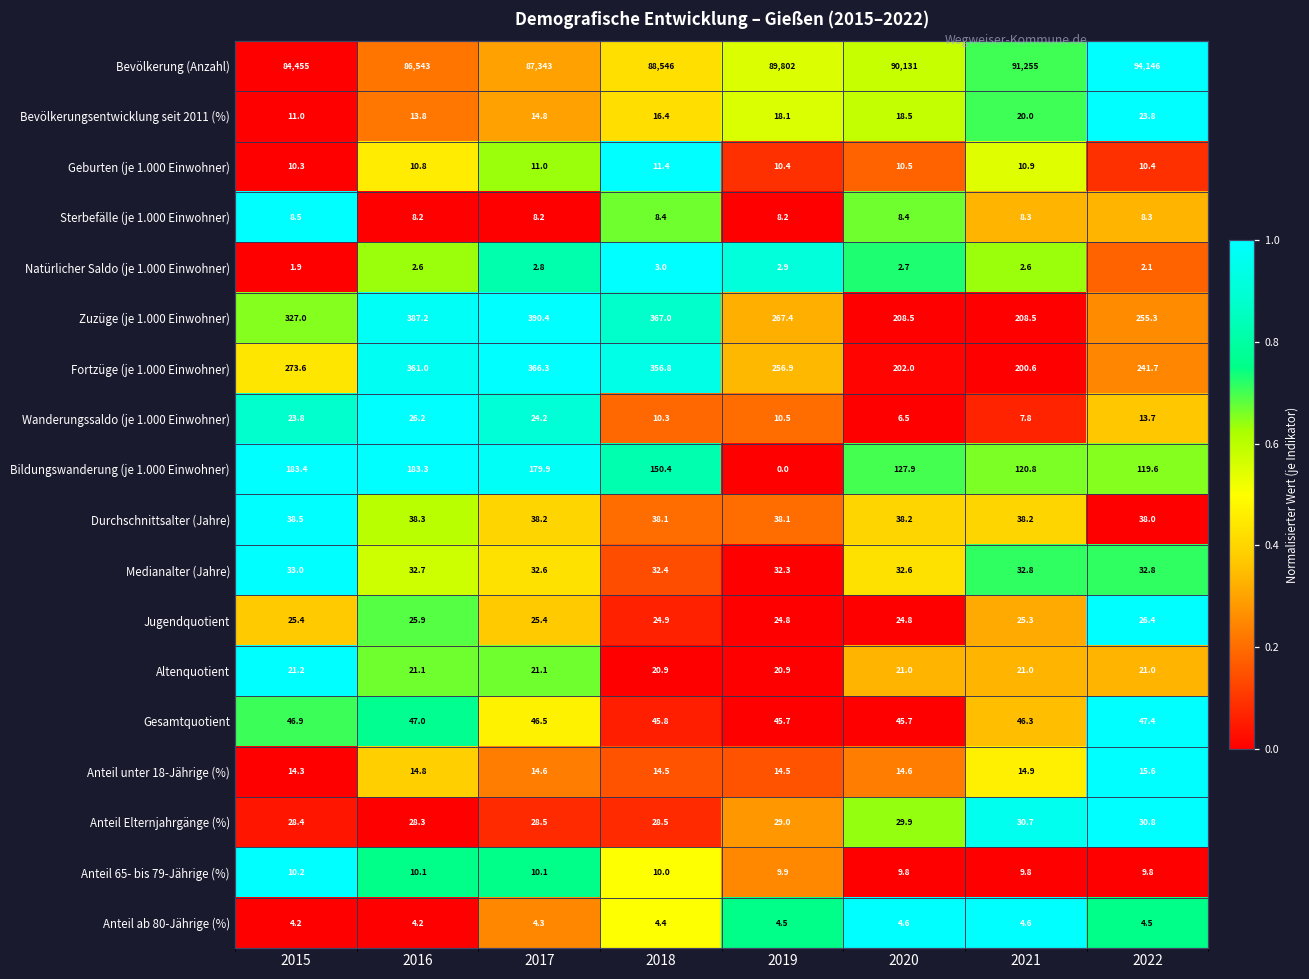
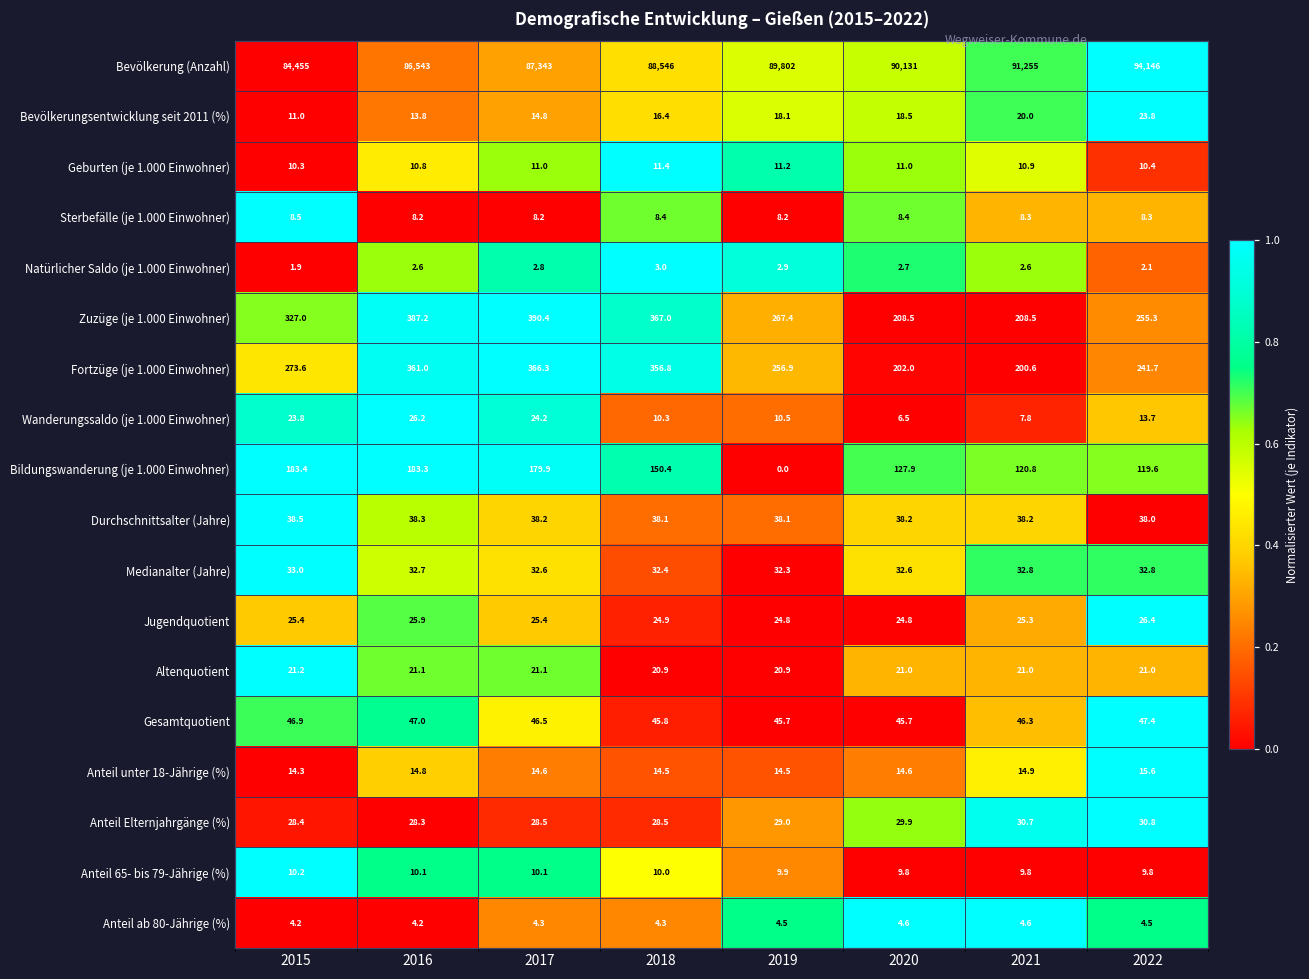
  {
    "Bevölkerung (Anzahl)": {
      "2015": "84,455",
      "2016": "86,543",
      "2017": "87,343",
      "2018": "88,546",
      "2019": "89,802",
      "2020": "90,131",
      "2021": "91,255",
      "2022": "94,146"
    },
    "Bevölkerungsentwicklung seit 2011 (%)": {
      "2015": "11.0",
      "2016": "13.8",
      "2017": "14.8",
      "2018": "16.4",
      "2019": "18.1",
      "2020": "18.5",
      "2021": "20.0",
      "2022": "23.8"
    },
    "Geburten (je 1.000 Einwohner)": {
      "2015": "10.3",
      "2016": "10.8",
      "2017": "11.0",
      "2018": "11.4",
-     "2019": "10.4",
-     "2020": "10.5",
+     "2019": "11.2",
+     "2020": "11.0",
      "2021": "10.9",
      "2022": "10.4"
    },
    "Sterbefälle (je 1.000 Einwohner)": {
      "2015": "8.5",
      "2016": "8.2",
      "2017": "8.2",
      "2018": "8.4",
      "2019": "8.2",
      "2020": "8.4",
      "2021": "8.3",
      "2022": "8.3"
    },
    "Natürlicher Saldo (je 1.000 Einwohner)": {
      "2015": "1.9",
      "2016": "2.6",
      "2017": "2.8",
      "2018": "3.0",
      "2019": "2.9",
      "2020": "2.7",
      "2021": "2.6",
      "2022": "2.1"
    },
    "Zuzüge (je 1.000 Einwohner)": {
      "2015": "327.0",
      "2016": "387.2",
      "2017": "390.4",
      "2018": "367.0",
      "2019": "267.4",
      "2020": "208.5",
      "2021": "208.5",
      "2022": "255.3"
    },
    "Fortzüge (je 1.000 Einwohner)": {
      "2015": "273.6",
      "2016": "361.0",
      "2017": "366.3",
      "2018": "356.8",
      "2019": "256.9",
      "2020": "202.0",
      "2021": "200.6",
      "2022": "241.7"
    },
    "Wanderungssaldo (je 1.000 Einwohner)": {
      "2015": "23.8",
      "2016": "26.2",
      "2017": "24.2",
      "2018": "10.3",
      "2019": "10.5",
      "2020": "6.5",
      "2021": "7.8",
      "2022": "13.7"
    },
    "Bildungswanderung (je 1.000 Einwohner)": {
      "2015": "183.4",
      "2016": "183.3",
      "2017": "179.9",
      "2018": "150.4",
      "2019": "0.0",
      "2020": "127.9",
      "2021": "120.8",
      "2022": "119.6"
    },
    "Durchschnittsalter (Jahre)": {
      "2015": "38.5",
      "2016": "38.3",
      "2017": "38.2",
      "2018": "38.1",
      "2019": "38.1",
      "2020": "38.2",
      "2021": "38.2",
      "2022": "38.0"
    },
    "Medianalter (Jahre)": {
      "2015": "33.0",
      "2016": "32.7",
      "2017": "32.6",
      "2018": "32.4",
      "2019": "32.3",
      "2020": "32.6",
      "2021": "32.8",
      "2022": "32.8"
    },
    "Jugendquotient": {
      "2015": "25.4",
      "2016": "25.9",
      "2017": "25.4",
      "2018": "24.9",
      "2019": "24.8",
      "2020": "24.8",
      "2021": "25.3",
      "2022": "26.4"
    },
    "Altenquotient": {
      "2015": "21.2",
      "2016": "21.1",
      "2017": "21.1",
      "2018": "20.9",
      "2019": "20.9",
      "2020": "21.0",
      "2021": "21.0",
      "2022": "21.0"
    },
    "Gesamtquotient": {
      "2015": "46.9",
      "2016": "47.0",
      "2017": "46.5",
      "2018": "45.8",
      "2019": "45.7",
      "2020": "45.7",
      "2021": "46.3",
      "2022": "47.4"
    },
    "Anteil unter 18-Jährige (%)": {
      "2015": "14.3",
      "2016": "14.8",
      "2017": "14.6",
      "2018": "14.5",
      "2019": "14.5",
      "2020": "14.6",
      "2021": "14.9",
      "2022": "15.6"
    },
    "Anteil Elternjahrgänge (%)": {
      "2015": "28.4",
      "2016": "28.3",
      "2017": "28.5",
      "2018": "28.5",
      "2019": "29.0",
      "2020": "29.9",
      "2021": "30.7",
      "2022": "30.8"
    },
    "Anteil 65- bis 79-Jährige (%)": {
      "2015": "10.2",
      "2016": "10.1",
      "2017": "10.1",
      "2018": "10.0",
      "2019": "9.9",
      "2020": "9.8",
      "2021": "9.8",
      "2022": "9.8"
    },
    "Anteil ab 80-Jährige (%)": {
      "2015": "4.2",
      "2016": "4.2",
      "2017": "4.3",
-     "2018": "4.4",
+     "2018": "4.3",
      "2019": "4.5",
      "2020": "4.6",
      "2021": "4.6",
      "2022": "4.5"
    }
  }
